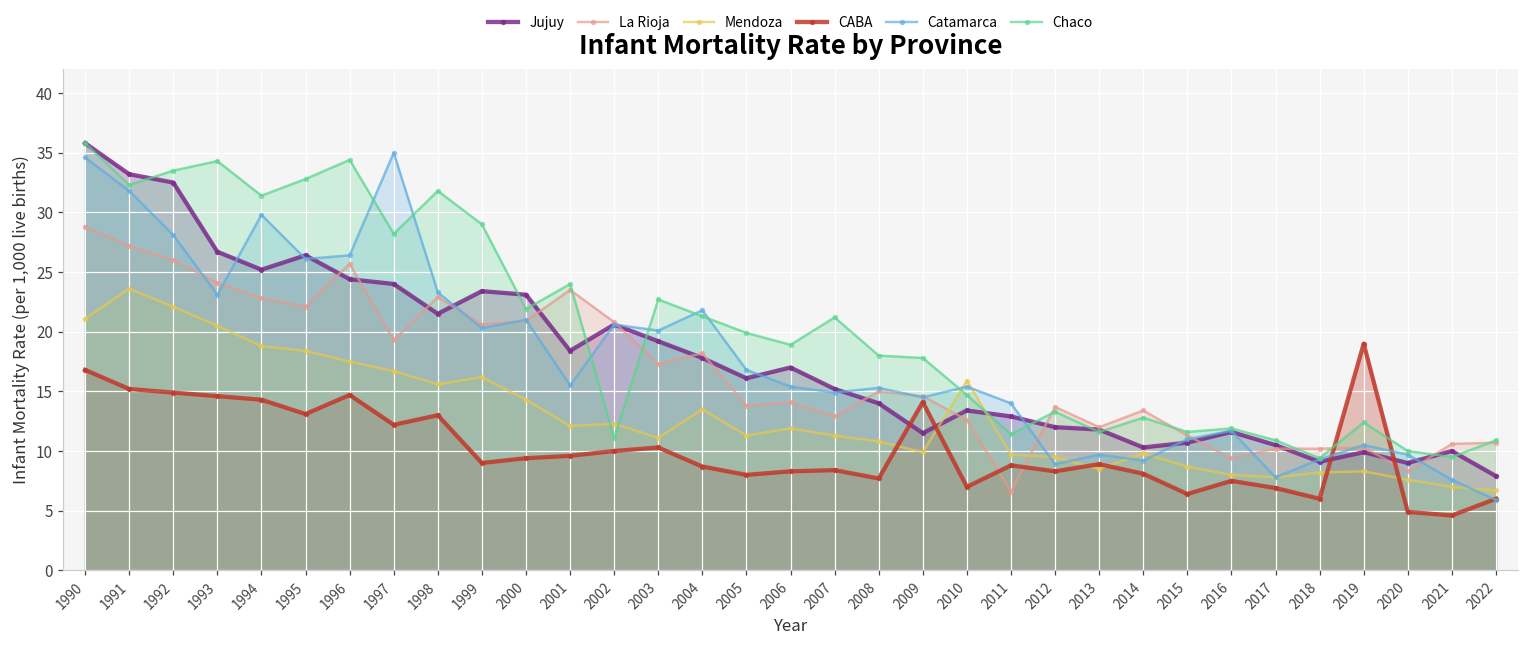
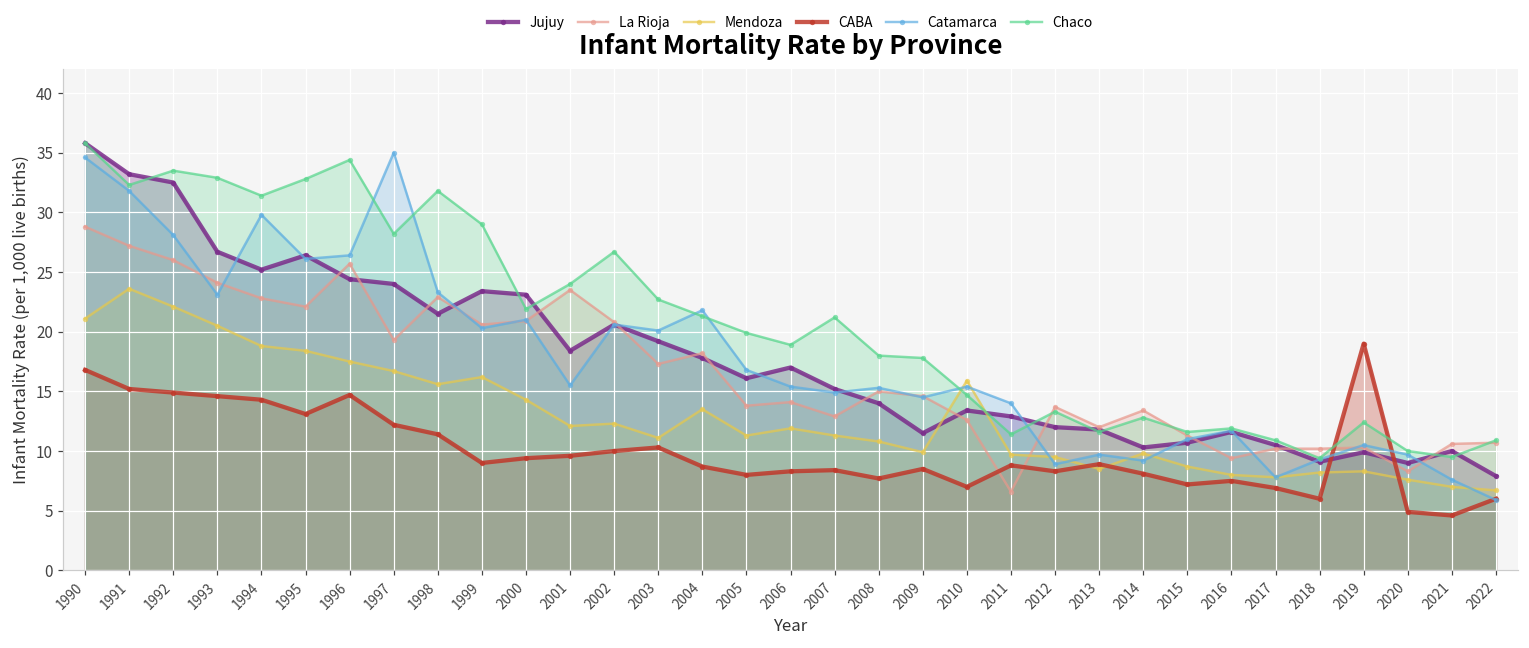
  {
    "Jujuy": {
      "1991": 33.2,
      "1992": 32.5,
      "1993": 26.7,
      "1994": 25.2,
      "1995": 26.4,
      "1996": 24.4,
      "1997": 24.0,
      "1998": 21.5,
      "1999": 23.4,
      "2000": 23.1,
      "2001": 18.4,
      "2003": 19.2,
      "2004": 17.8,
      "2005": 16.1,
      "2006": 17.0,
      "2007": 15.2,
      "2008": 14.0,
      "2009": 11.5,
      "2010": 13.4,
      "2011": 12.9,
      "2012": 12.0,
      "2014": 10.3,
      "2015": 10.7,
      "2017": 10.5,
      "2019": 9.9,
      "2020": 9.0,
      "2021": 10.0,
      "2022": 7.9
    },
    "La Rioja": {
      "1990": 28.8,
      "1991": 27.2,
      "1992": 26.0,
      "1993": 24.1,
      "1994": 22.8,
      "1995": 22.1,
      "1996": 25.7,
      "1997": 19.3,
      "1998": 22.9,
      "1999": 20.6,
      "2001": 23.5,
      "2003": 17.3,
      "2004": 18.2,
      "2005": 13.8,
      "2006": 14.1,
      "2007": 12.9,
      "2008": 15.0,
      "2010": 12.6,
      "2011": 6.6,
      "2012": 13.7,
      "2014": 13.4,
      "2015": 11.3,
      "2016": 9.4,
      "2017": 10.2,
      "2018": 10.2,
      "2020": 8.3,
      "2021": 10.6
    },
    "Mendoza": {
      "1990": 21.1,
      "1991": 23.6,
      "1992": 22.1,
      "1993": 20.5,
      "1994": 18.8,
      "1995": 18.4,
      "1996": 17.5,
      "1997": 16.7,
      "1998": 15.6,
      "1999": 16.2,
      "2000": 14.3,
      "2001": 12.1,
      "2002": 12.3,
      "2003": 11.1,
      "2004": 13.5,
      "2005": 11.3,
      "2006": 11.9,
      "2007": 11.3,
      "2008": 10.8,
      "2009": 9.9,
      "2010": 15.9,
      "2011": 9.7,
      "2012": 9.5,
      "2013": 8.5,
      "2014": 9.8,
      "2015": 8.7,
      "2016": 8.0,
      "2018": 8.2,
      "2019": 8.3,
      "2020": 7.6,
      "2021": 7.0,
      "2022": 6.7
    },
    "CABA": {
      "1990": 16.8,
      "1991": 15.2,
      "1992": 14.9,
      "1993": 14.6,
      "1994": 14.3,
      "1995": 13.1,
      "1996": 14.7,
      "1997": 12.2,
-     "1998": 13.0,
+     "1998": 11.4,
      "1999": 9.0,
      "2000": 9.4,
      "2001": 9.6,
      "2002": 10.0,
      "2003": 10.3,
      "2004": 8.7,
      "2005": 8.0,
      "2006": 8.3,
      "2007": 8.4,
      "2008": 7.7,
-     "2009": 14.1,
+     "2009": 8.5,
      "2010": 7.0,
      "2011": 8.8,
      "2012": 8.3,
      "2013": 8.9,
      "2014": 8.1,
-     "2015": 6.4,
+     "2015": 7.2,
      "2016": 7.5,
      "2017": 6.9,
      "2018": 6.0,
      "2019": 19.0,
      "2020": 4.9,
      "2021": 4.6
    },
    "Catamarca": {
      "1990": 34.6,
      "1991": 31.8,
      "1992": 28.1,
      "1993": 23.1,
      "1994": 29.8,
      "1995": 26.1,
      "1996": 26.4,
      "1997": 35.0,
      "1998": 23.3,
      "1999": 20.3,
      "2001": 15.5,
      "2003": 20.1,
      "2004": 21.8,
      "2005": 16.8,
      "2006": 15.4,
      "2007": 14.9,
      "2008": 15.3,
      "2010": 15.4,
      "2011": 14.0,
      "2012": 8.9,
      "2013": 9.7,
      "2014": 9.2,
      "2015": 11.0,
      "2020": 9.7,
      "2021": 7.6
    },
    "Chaco": {
      "1991": 32.3,
      "1992": 33.5,
-     "1993": 34.3,
+     "1993": 32.9,
      "1994": 31.4,
      "1995": 32.8,
      "1996": 34.4,
      "1997": 28.2,
      "1998": 31.8,
      "1999": 29.0,
      "2000": 21.9,
      "2001": 24.0,
-     "2002": 11.1,
+     "2002": 26.7,
      "2003": 22.7,
      "2004": 21.3,
      "2005": 19.9,
      "2006": 18.9,
      "2007": 21.2,
      "2008": 18.0,
      "2009": 17.8,
      "2010": 14.7,
      "2011": 11.4,
      "2012": 13.3,
      "2014": 12.8,
      "2015": 11.6,
      "2017": 10.9,
      "2019": 12.4,
      "2020": 10.0,
      "2021": 9.5
    }
  }
